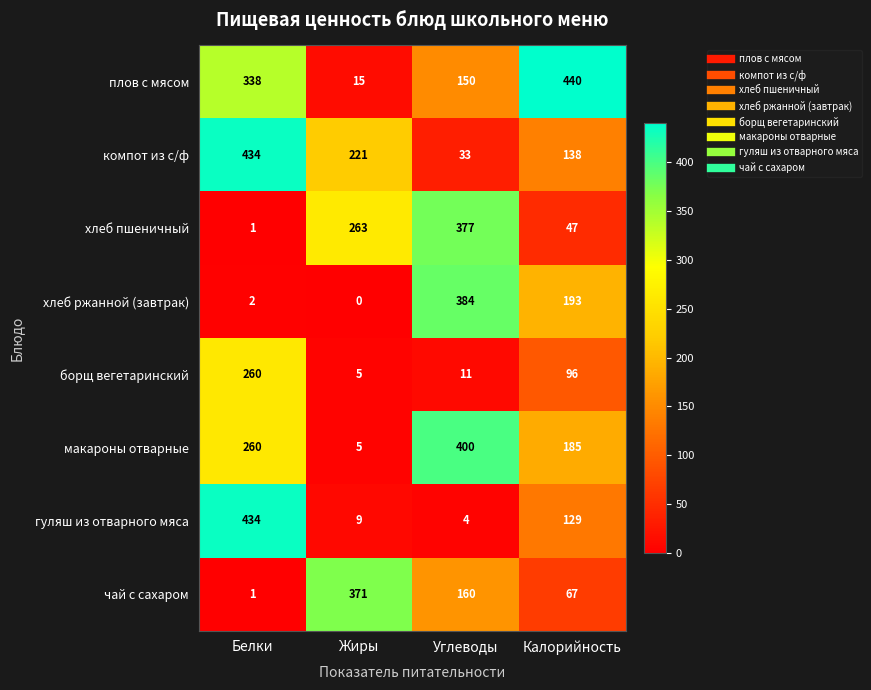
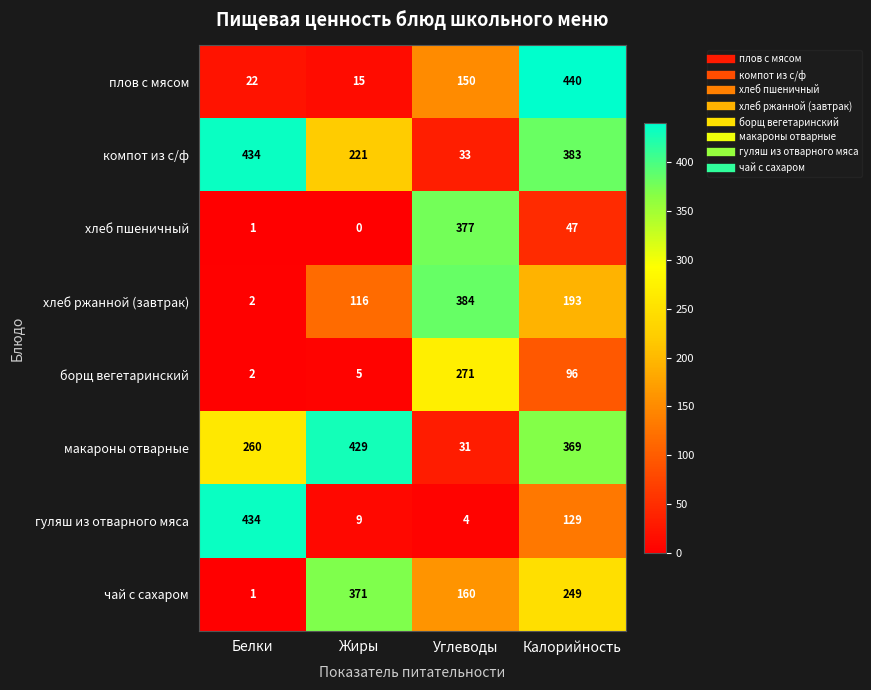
  {
    "плов с мясом": {
-     "Белки": 338,
+     "Белки": 22,
      "Жиры": 15,
      "Углеводы": 150,
      "Калорийность": 440
    },
    "компот из с/ф": {
      "Белки": 434,
      "Жиры": 221,
      "Углеводы": 33,
-     "Калорийность": 138
+     "Калорийность": 383
    },
    "хлеб пшеничный": {
      "Белки": 1,
-     "Жиры": 263,
+     "Жиры": 0,
      "Углеводы": 377,
      "Калорийность": 47
    },
    "хлеб ржанной (завтрак)": {
      "Белки": 2,
-     "Жиры": 0,
+     "Жиры": 116,
      "Углеводы": 384,
      "Калорийность": 193
    },
    "борщ вегетаринский": {
-     "Белки": 260,
+     "Белки": 2,
      "Жиры": 5,
-     "Углеводы": 11,
+     "Углеводы": 271,
      "Калорийность": 96
    },
    "макароны отварные": {
      "Белки": 260,
-     "Жиры": 5,
-     "Углеводы": 400,
-     "Калорийность": 185
+     "Жиры": 429,
+     "Углеводы": 31,
+     "Калорийность": 369
    },
    "гуляш из отварного мяса": {
      "Белки": 434,
      "Жиры": 9,
      "Углеводы": 4,
      "Калорийность": 129
    },
    "чай с сахаром": {
      "Белки": 1,
      "Жиры": 371,
      "Углеводы": 160,
-     "Калорийность": 67
+     "Калорийность": 249
    }
  }
